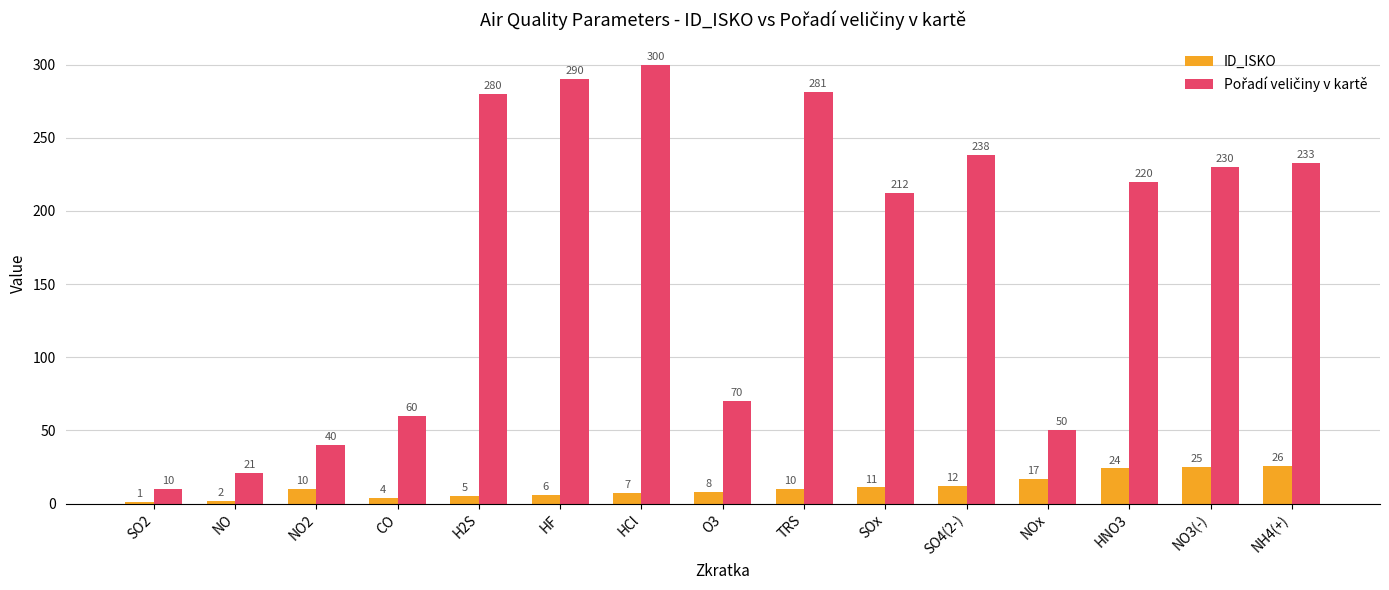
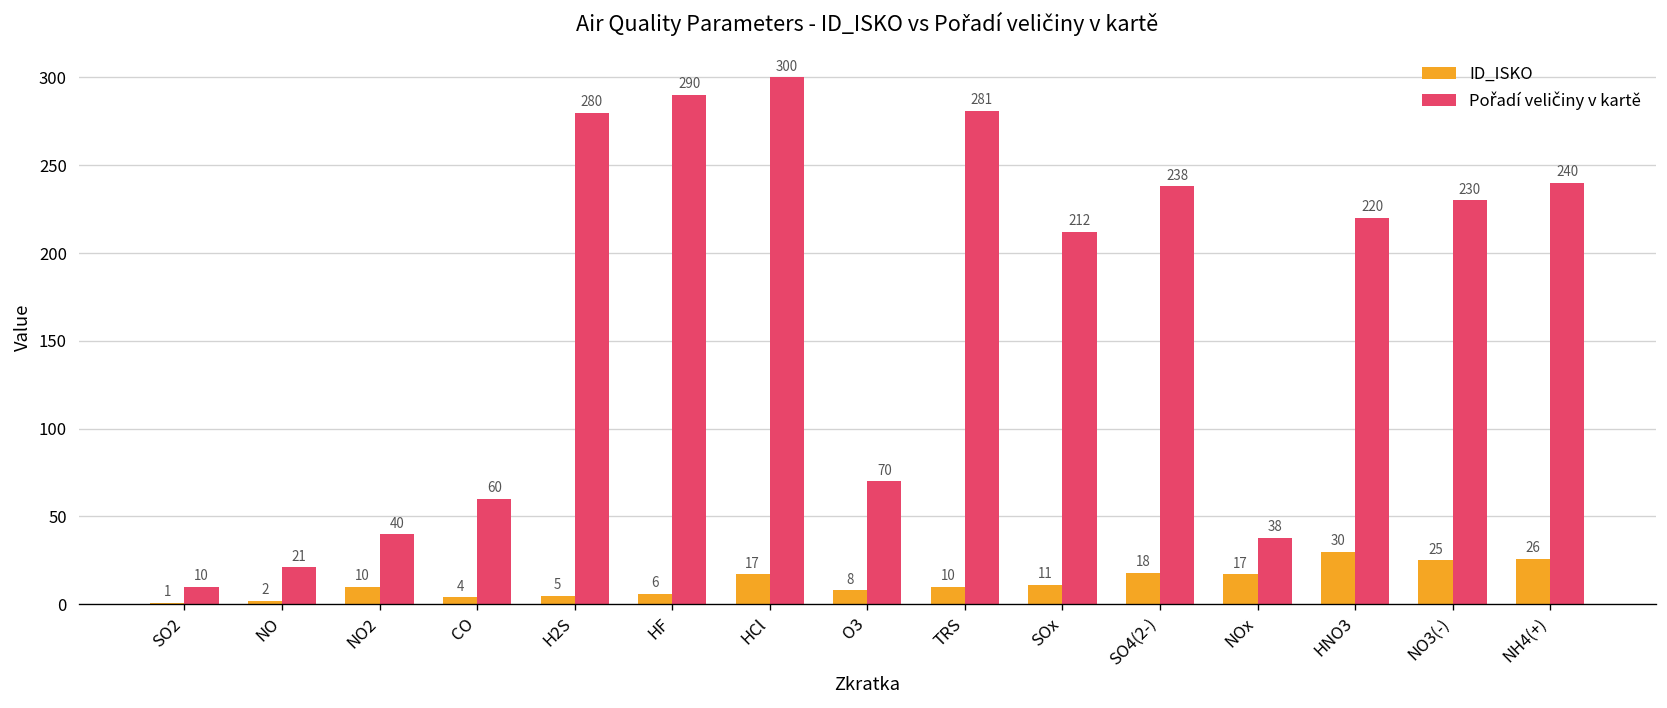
  {
    "ID_ISKO": {
      "SO2": 1,
      "NO": 2,
      "NO2": 10,
      "CO": 4,
      "H2S": 5,
      "HF": 6,
-     "HCl": 7,
+     "HCl": 17,
      "O3": 8,
      "TRS": 10,
      "SOx": 11,
-     "SO4(2-)": 12,
+     "SO4(2-)": 18,
      "NOx": 17,
-     "HNO3": 24,
+     "HNO3": 30,
      "NO3(-)": 25,
      "NH4(+)": 26
    },
    "Pořadí veličiny v kartě": {
      "SO2": 10,
      "NO": 21,
      "NO2": 40,
      "CO": 60,
      "H2S": 280,
      "HF": 290,
      "HCl": 300,
      "O3": 70,
      "TRS": 281,
      "SOx": 212,
      "SO4(2-)": 238,
-     "NOx": 50,
+     "NOx": 38,
      "HNO3": 220,
      "NO3(-)": 230,
-     "NH4(+)": 233
+     "NH4(+)": 240
    }
  }
